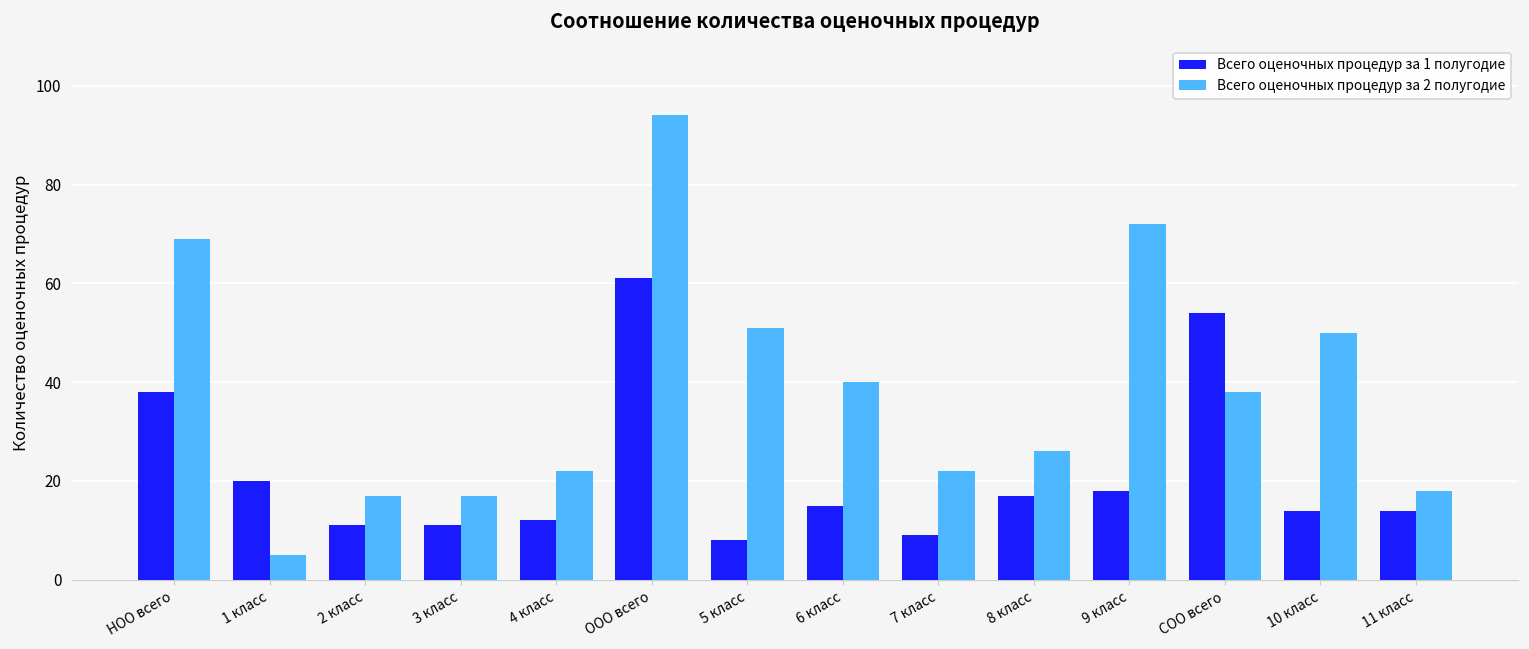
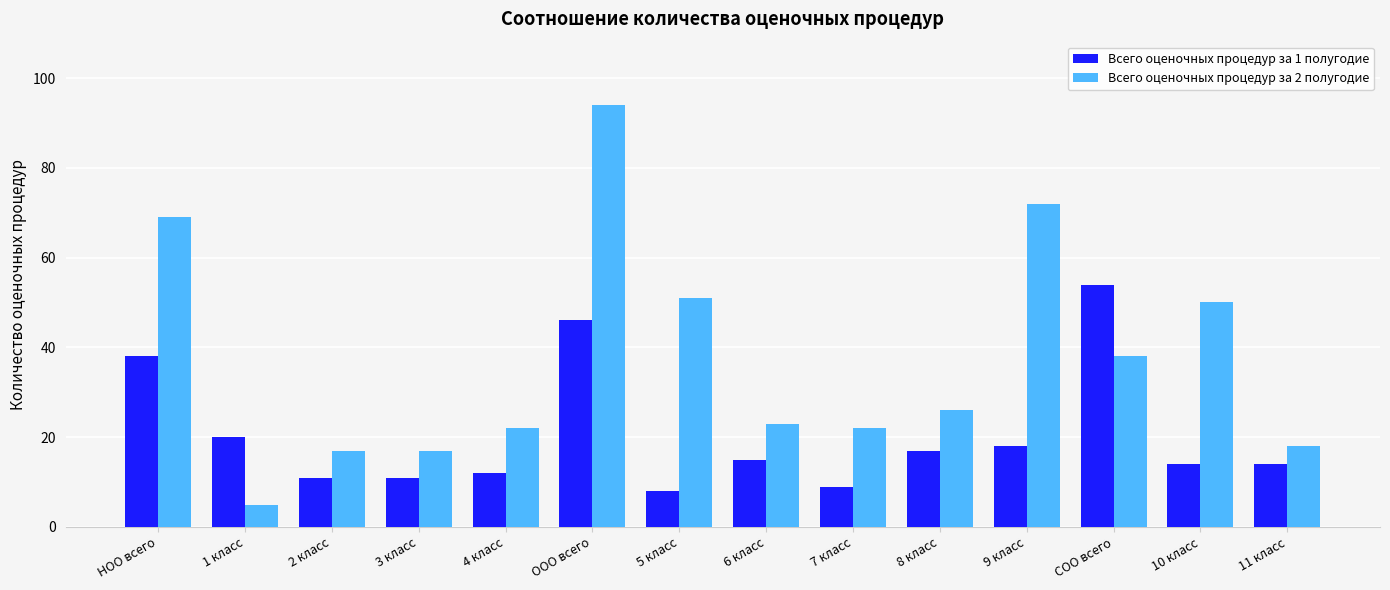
  {
    "Всего оценочных процедур за 1 полугодие": {
      "НОО всего": 38,
      "1 класс": 20,
      "2 класс": 11,
      "3 класс": 11,
      "4 класс": 12,
-     "ООО всего": 61,
+     "ООО всего": 46,
      "5 класс": 8,
      "6 класс": 15,
      "7 класс": 9,
      "8 класс": 17,
      "9 класс": 18,
      "СОО всего": 54,
      "10 класс": 14,
      "11 класс": 14
    },
    "Всего оценочных процедур за 2 полугодие": {
      "НОО всего": 69,
      "1 класс": 5,
      "2 класс": 17,
      "3 класс": 17,
      "4 класс": 22,
      "ООО всего": 94,
      "5 класс": 51,
-     "6 класс": 40,
+     "6 класс": 23,
      "7 класс": 22,
      "8 класс": 26,
      "9 класс": 72,
      "СОО всего": 38,
      "10 класс": 50,
      "11 класс": 18
    }
  }
